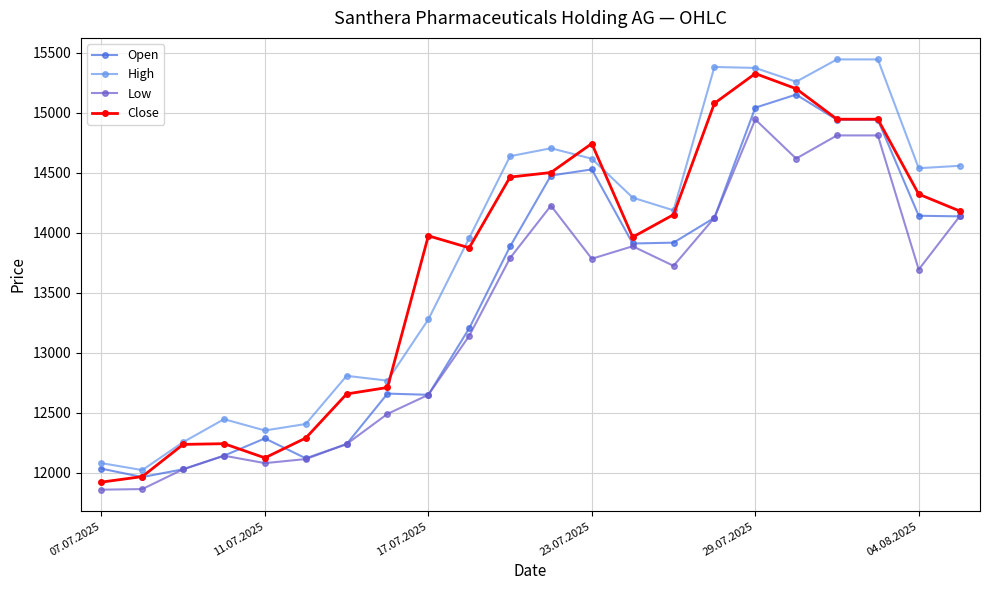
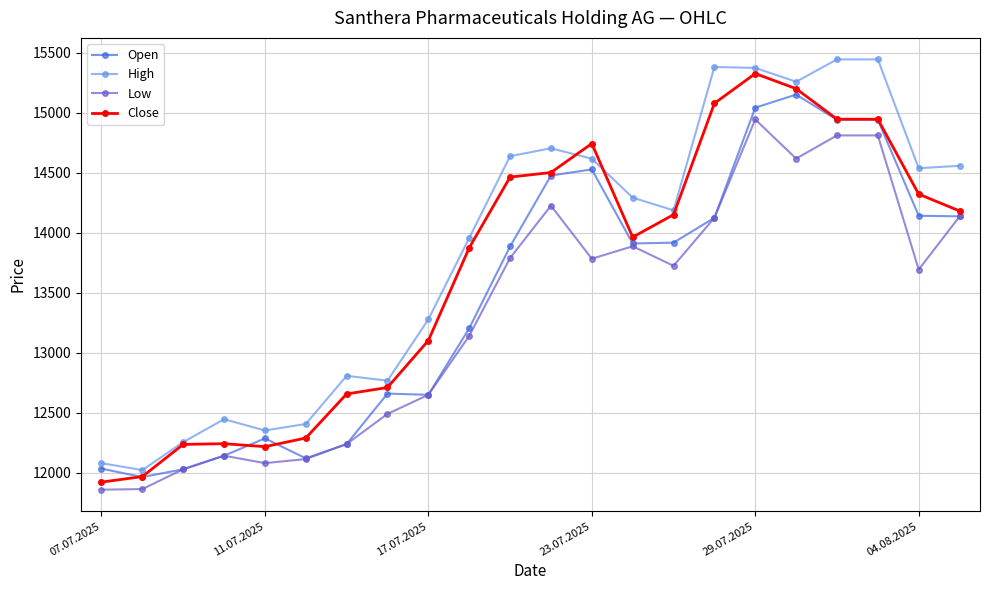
  {
    "Close": {
      "07.07.2025": 11920,
-     "11.07.2025": 12130,
-     "17.07.2025": 13970,
+     "11.07.2025": 12220,
+     "17.07.2025": 13100,
      "23.07.2025": 14740,
      "29.07.2025": 15330,
      "04.08.2025": 14320
    }
  }
